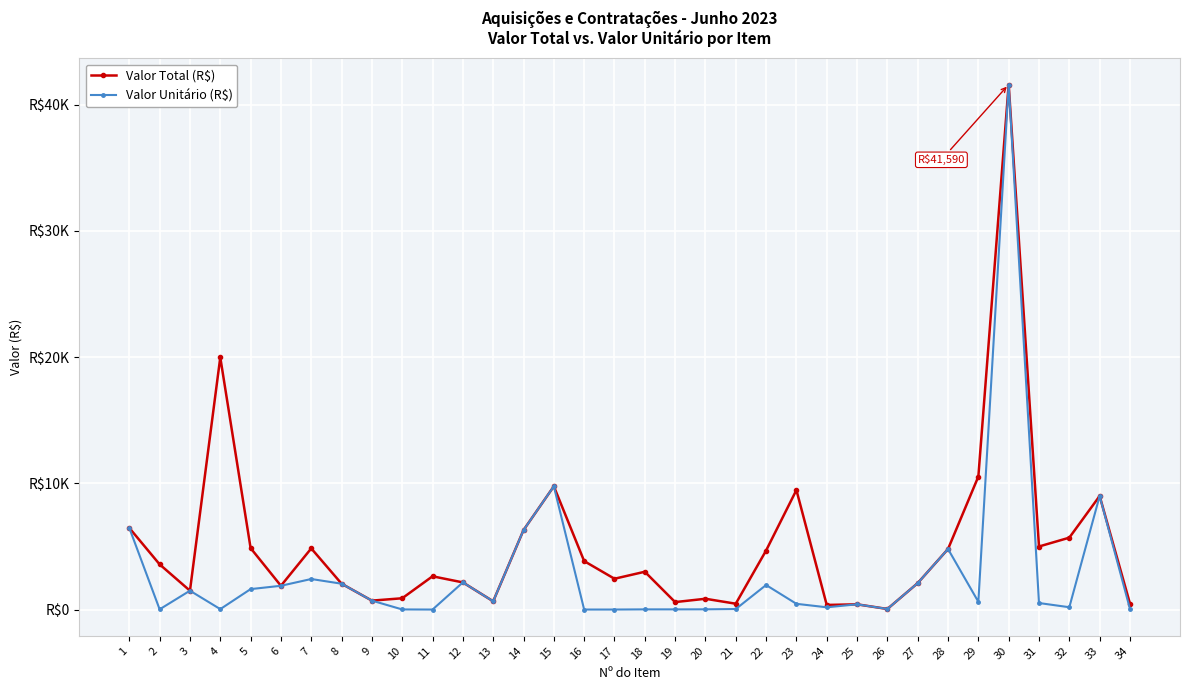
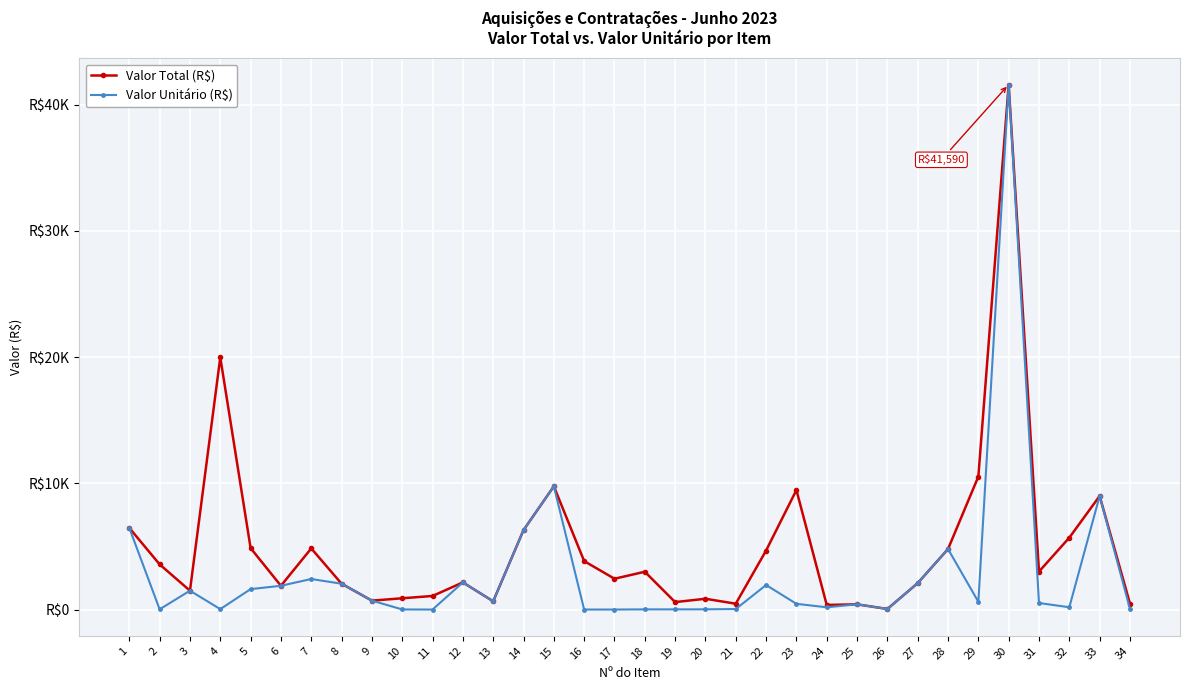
  {
    "Valor Total (R$)": {
      "2": "R$3600",
      "4": "R$20000",
      "5": "R$4900",
      "7": "R$4900",
      "10": "R$900",
-     "11": "R$2600",
+     "11": "R$1100",
      "16": "R$3800",
      "17": "R$2400",
      "18": "R$3000",
      "19": "R$600",
      "20": "R$900",
      "21": "R$500",
      "22": "R$4700",
      "23": "R$9500",
      "29": "R$10500",
-     "31": "R$5000",
+     "31": "R$3000",
      "32": "R$5700",
      "34": "R$500"
    },
    "Valor Unitário (R$)": {
      "2": "R$0",
      "4": "R$0",
      "5": "R$1600",
      "7": "R$2400",
      "10": "R$0",
      "11": "R$0",
      "16": "R$0",
      "17": "R$0",
      "18": "R$0",
      "19": "R$0",
      "20": "R$0",
      "21": "R$0",
      "22": "R$2000",
      "23": "R$500",
      "29": "R$600",
      "31": "R$500",
      "32": "R$200",
      "34": "R$100"
    }
  }
